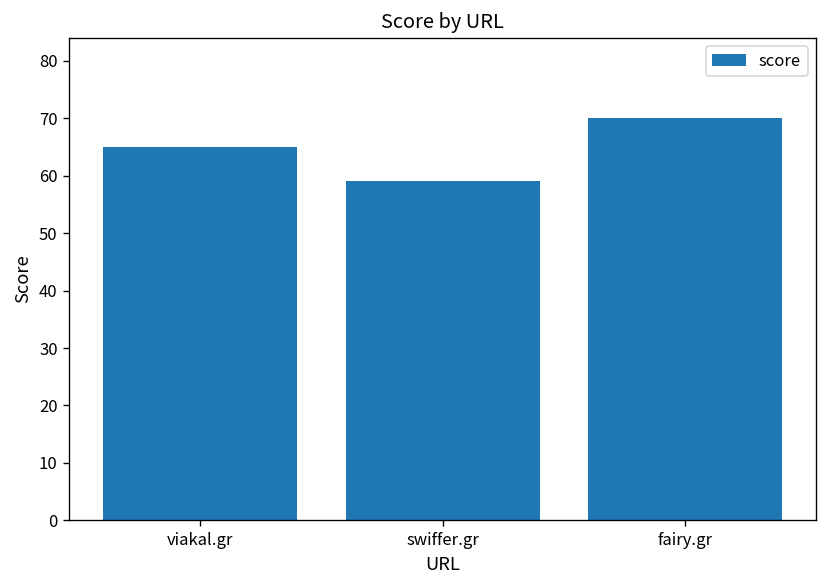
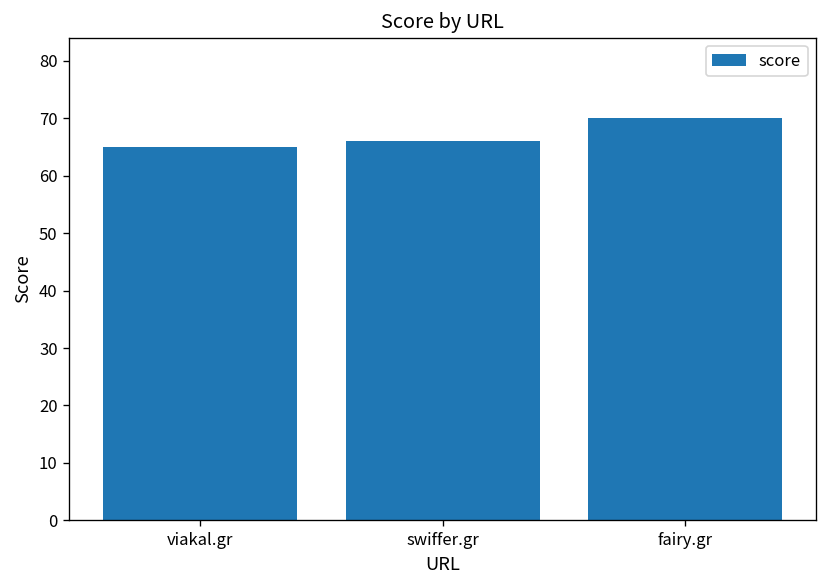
  {
    "viakal.gr": 65,
-   "swiffer.gr": 59,
+   "swiffer.gr": 66,
    "fairy.gr": 70
  }
